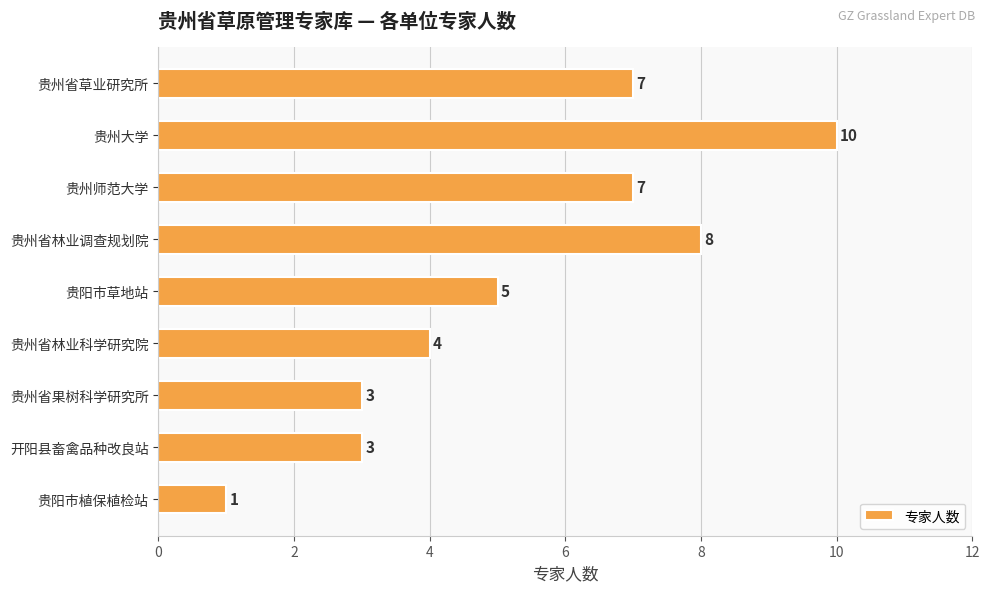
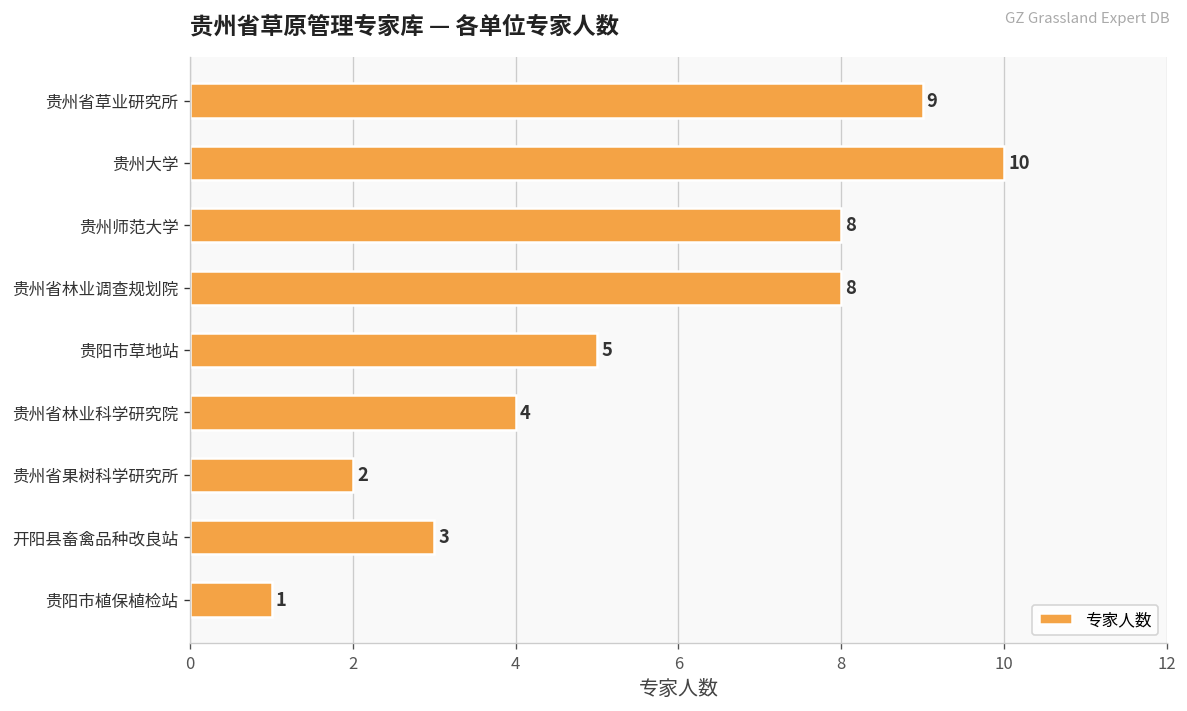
  {
-   "贵州省草业研究所": 7,
+   "贵州省草业研究所": 9,
    "贵州大学": 10,
-   "贵州师范大学": 7,
+   "贵州师范大学": 8,
    "贵州省林业调查规划院": 8,
    "贵阳市草地站": 5,
    "贵州省林业科学研究院": 4,
-   "贵州省果树科学研究所": 3,
+   "贵州省果树科学研究所": 2,
    "开阳县畜禽品种改良站": 3,
    "贵阳市植保植检站": 1
  }
